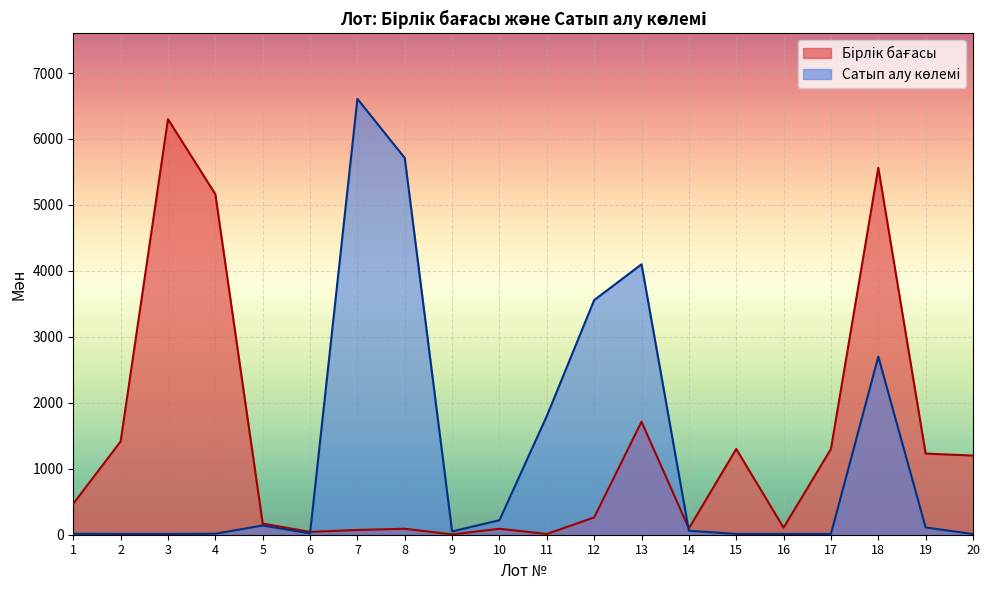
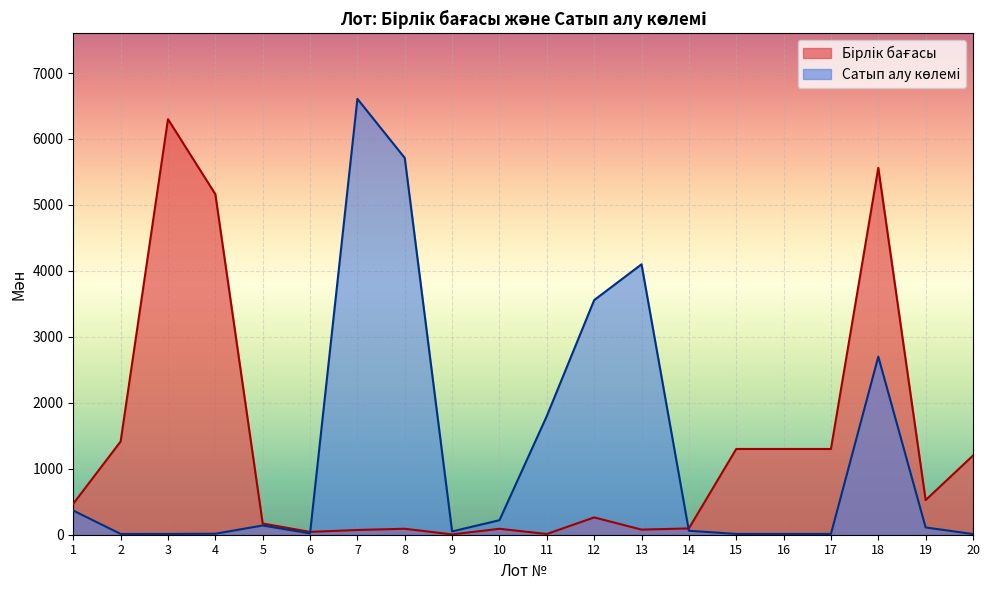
  {
    "Бірлік бағасы": {
      "1": 500,
      "2": 1400,
      "3": 6300,
      "4": 5200,
      "7": 100,
      "8": 100,
      "9": 0,
      "10": 100,
      "11": 0,
      "12": 300,
-     "13": 1700,
+     "13": 100,
      "15": 1300,
-     "16": 100,
+     "16": 1300,
      "17": 1300,
      "18": 5600,
-     "19": 1200,
+     "19": 500,
      "20": 1200
    },
    "Сатып алу көлемі": {
-     "1": 0,
+     "1": 400,
      "2": 0,
      "3": 0,
      "4": 0,
      "7": 6600,
      "8": 5700,
      "9": 100,
      "10": 200,
      "11": 1800,
      "12": 3600,
      "13": 4100,
      "15": 0,
      "16": 0,
      "17": 0,
      "18": 2700,
      "19": 100,
      "20": 0
    }
  }
